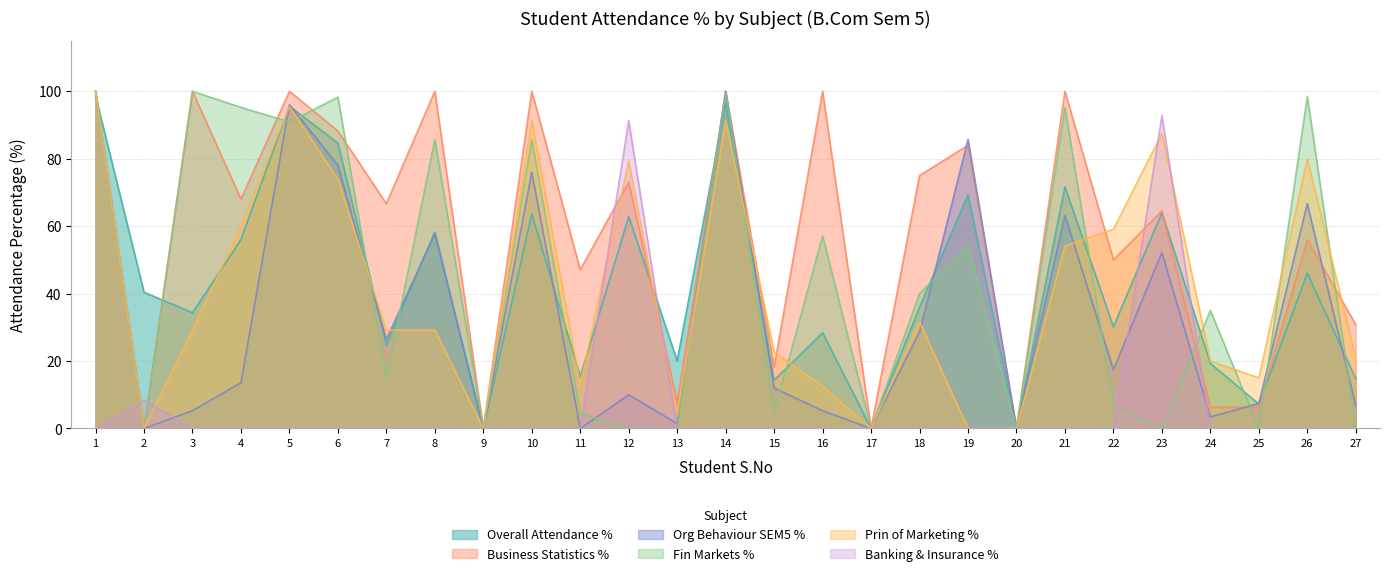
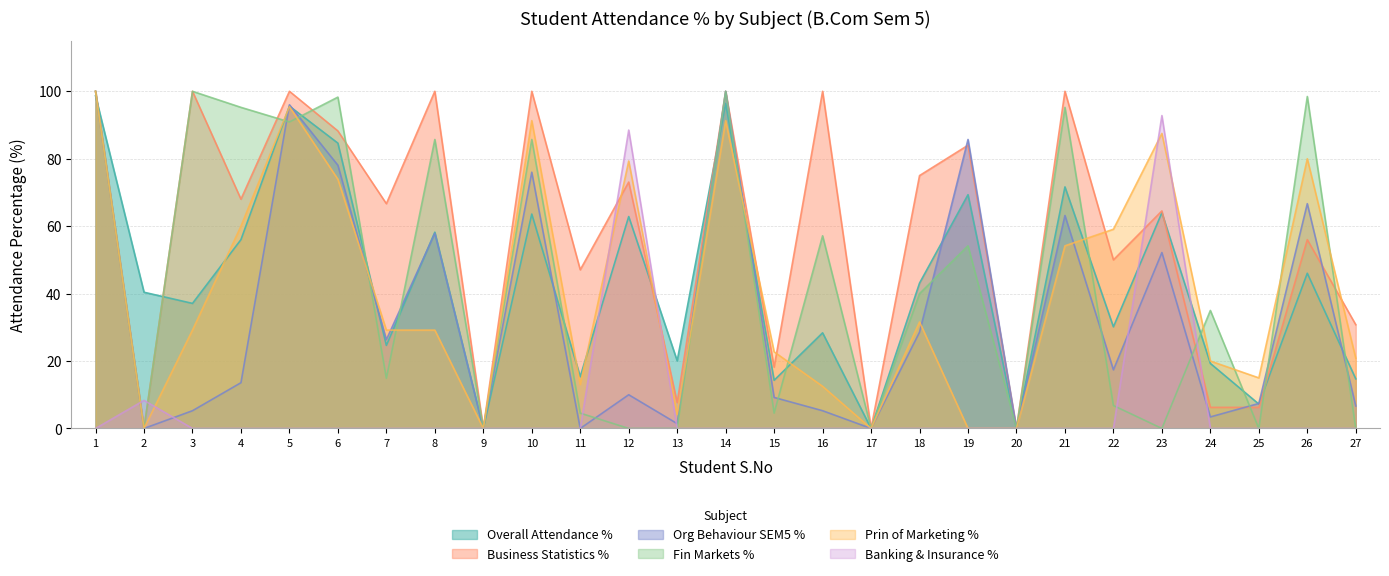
  {
    "Overall Attendance %": {
      "1": 99,
      "2": 40,
-     "3": 34,
+     "3": 37,
      "4": 56,
      "6": 85,
      "7": 25,
      "10": 64,
      "11": 15,
      "12": 63,
      "13": 20,
      "14": 96,
      "15": 14,
      "16": 28,
-     "18": 36,
+     "18": 43,
      "19": 69,
      "21": 72,
      "22": 30,
      "26": 46,
      "27": 15
    },
    "Org Behaviour SEM5 %": {
      "3": 5,
      "4": 14,
      "6": 78,
      "7": 26,
      "10": 76,
      "12": 10,
      "13": 1,
-     "15": 12,
+     "15": 9,
      "16": 5,
      "18": 29,
      "19": 86,
      "21": 63,
      "22": 17,
      "23": 52,
      "24": 3,
      "26": 67,
      "27": 7
    },
    "Fin Markets %": {
      "4": 95,
      "5": 91,
      "6": 98,
      "7": 15,
      "8": 86,
      "10": 86,
      "11": 5,
      "12": 0,
      "15": 5,
      "16": 57,
      "18": 40,
      "19": 54,
      "21": 95,
      "22": 7,
      "23": 0,
      "24": 35,
      "26": 98
    },
    "Banking & Insurance %": {
      "1": 0,
      "2": 8,
      "3": 0,
      "4": 0,
      "5": 0,
      "6": 0,
      "7": 0,
      "8": 0,
      "10": 0,
-     "12": 91,
+     "12": 89,
      "14": 0,
      "15": 0,
      "16": 0,
      "18": 0,
      "21": 0,
      "22": 0,
      "23": 93,
      "24": 0,
      "26": 0
    }
  }
